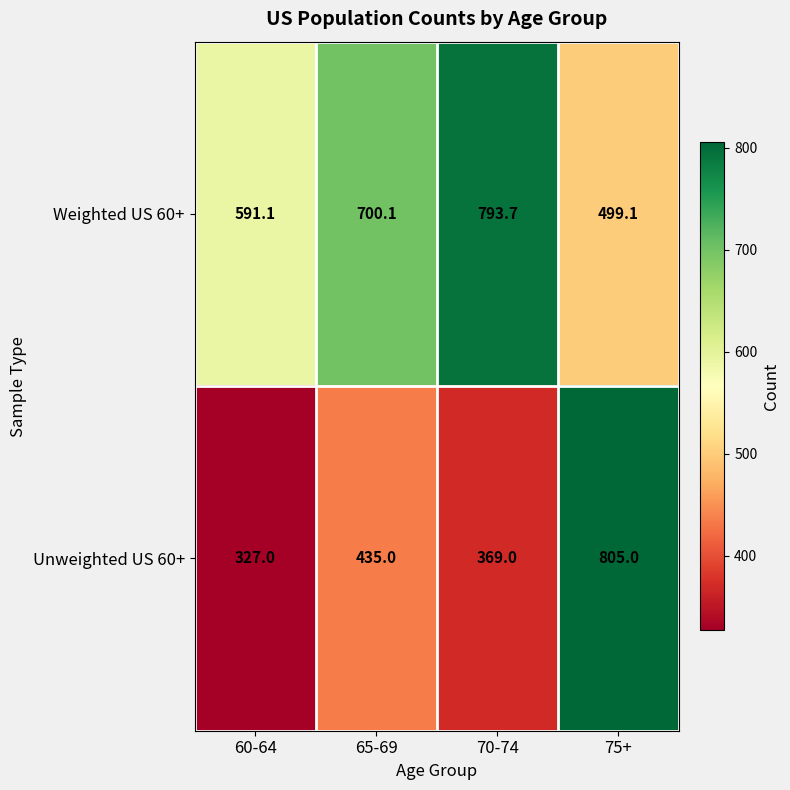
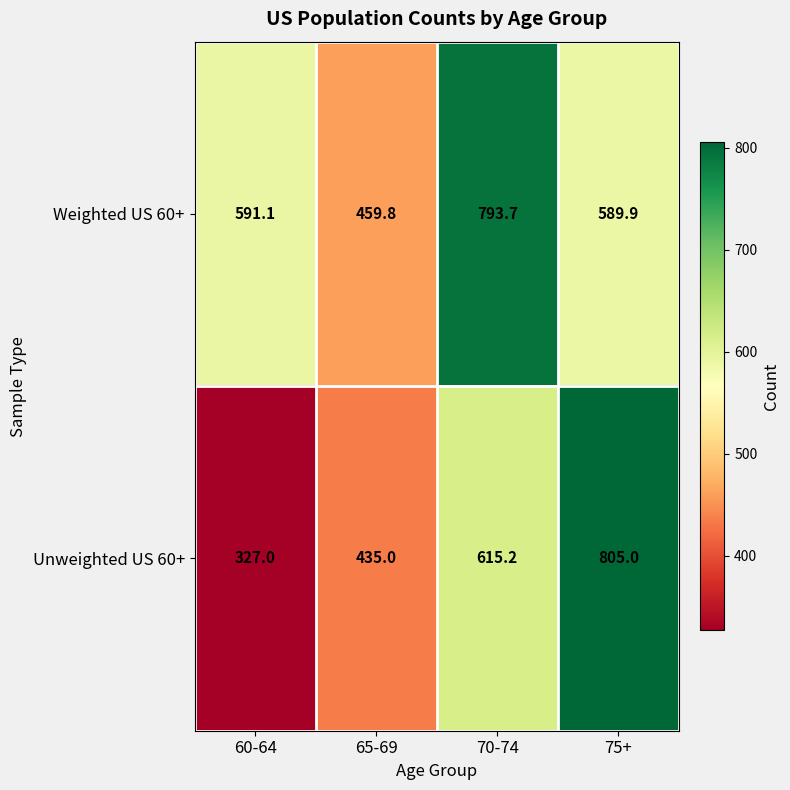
  {
    "Weighted US 60+": {
      "60-64": 591.1,
-     "65-69": 700.1,
+     "65-69": 459.8,
      "70-74": 793.7,
-     "75+": 499.1
+     "75+": 589.9
    },
    "Unweighted US 60+": {
      "60-64": 327.0,
      "65-69": 435.0,
-     "70-74": 369.0,
+     "70-74": 615.2,
      "75+": 805.0
    }
  }
